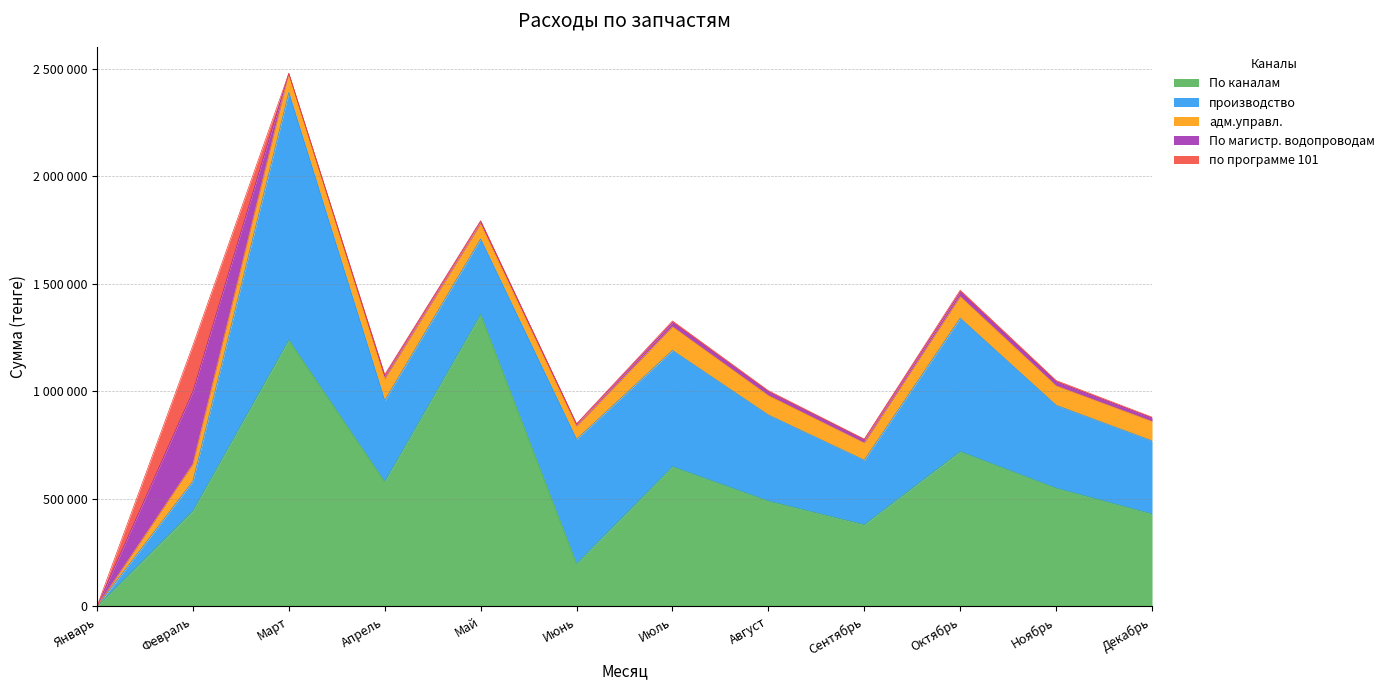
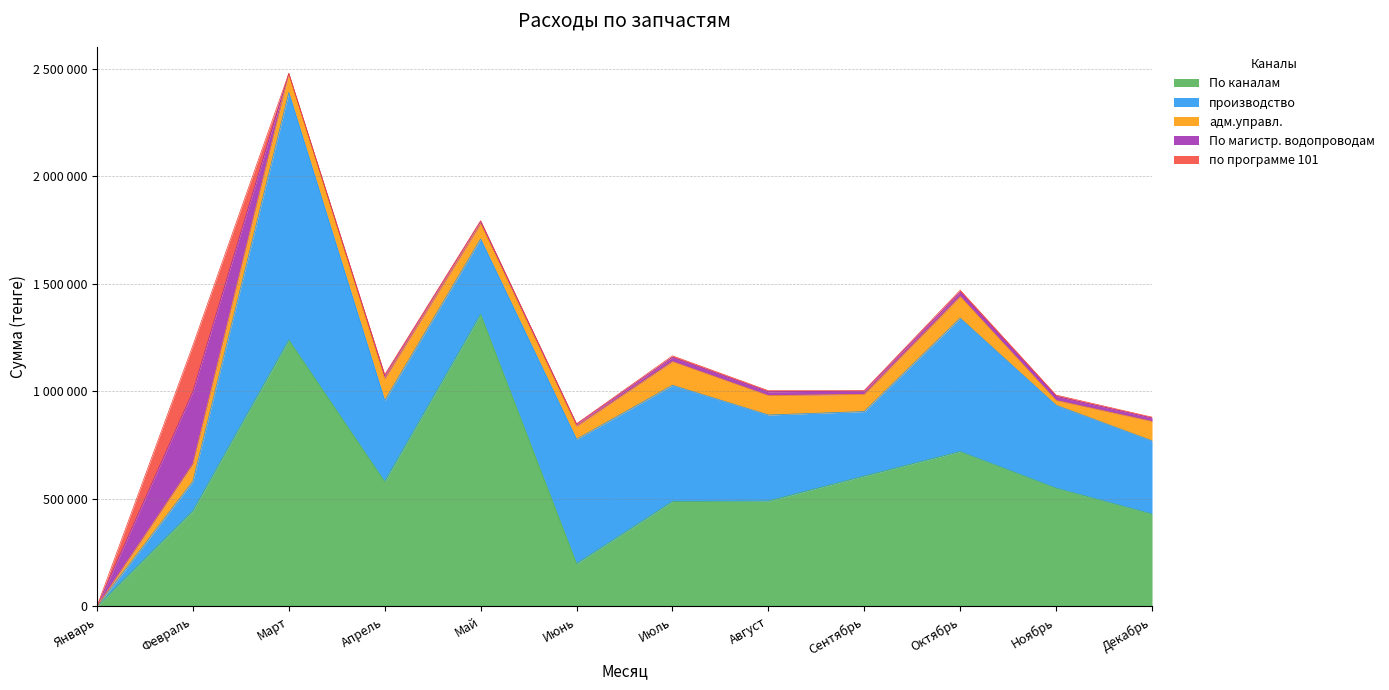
  {
    "По каналам": {
      "Февраль": 440000,
      "Март": 1240000,
      "Апрель": 580000,
      "Май": 1360000,
      "Июнь": 200000,
-     "Июль": 650000,
+     "Июль": 490000,
      "Август": 490000,
-     "Сентябрь": 380000,
+     "Сентябрь": 610000,
      "Октябрь": 720000,
      "Ноябрь": 550000,
      "Декабрь": 430000
    },
    "производство": {
      "Февраль": 140000,
      "Март": 1150000,
      "Апрель": 380000,
      "Май": 350000,
      "Июнь": 580000,
      "Июль": 540000,
      "Август": 400000,
      "Сентябрь": 300000,
      "Октябрь": 620000,
      "Ноябрь": 390000,
      "Декабрь": 340000
    },
    "адм.управл.": {
      "Февраль": 80000,
      "Апрель": 100000,
      "Май": 70000,
      "Июль": 110000,
      "Август": 90000,
      "Сентябрь": 80000,
      "Октябрь": 100000,
-     "Ноябрь": 90000,
+     "Ноябрь": 20000,
      "Декабрь": 90000
    },
    "По магистр. водопроводам": {
      "Февраль": 340000
    },
    "по программе 101": {
      "Февраль": 210000
    }
  }
